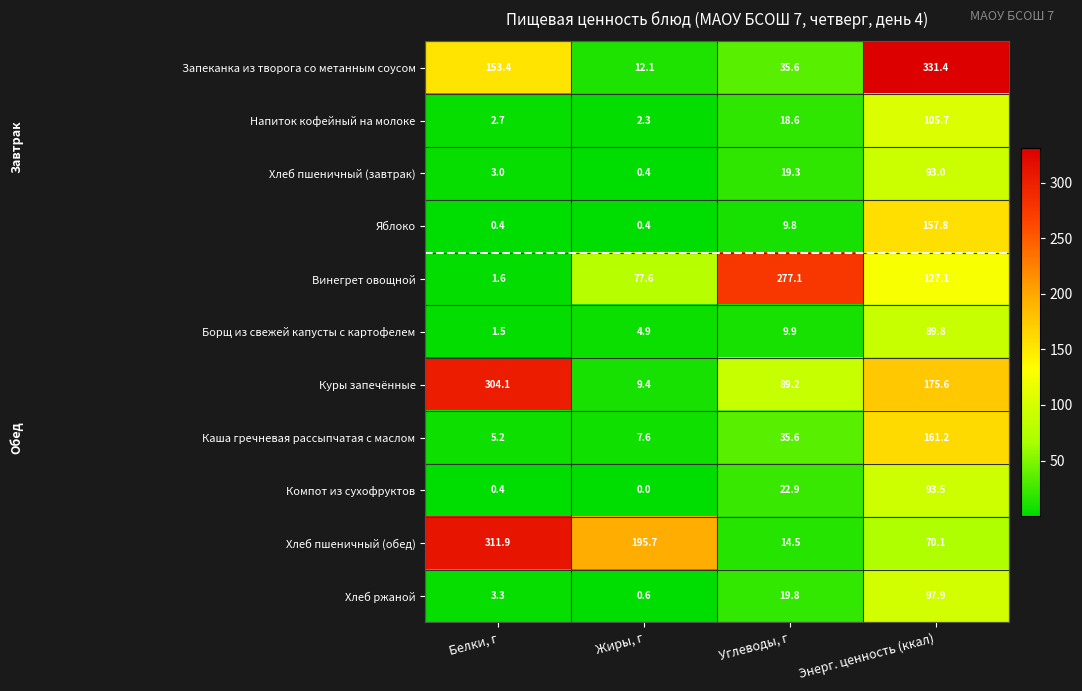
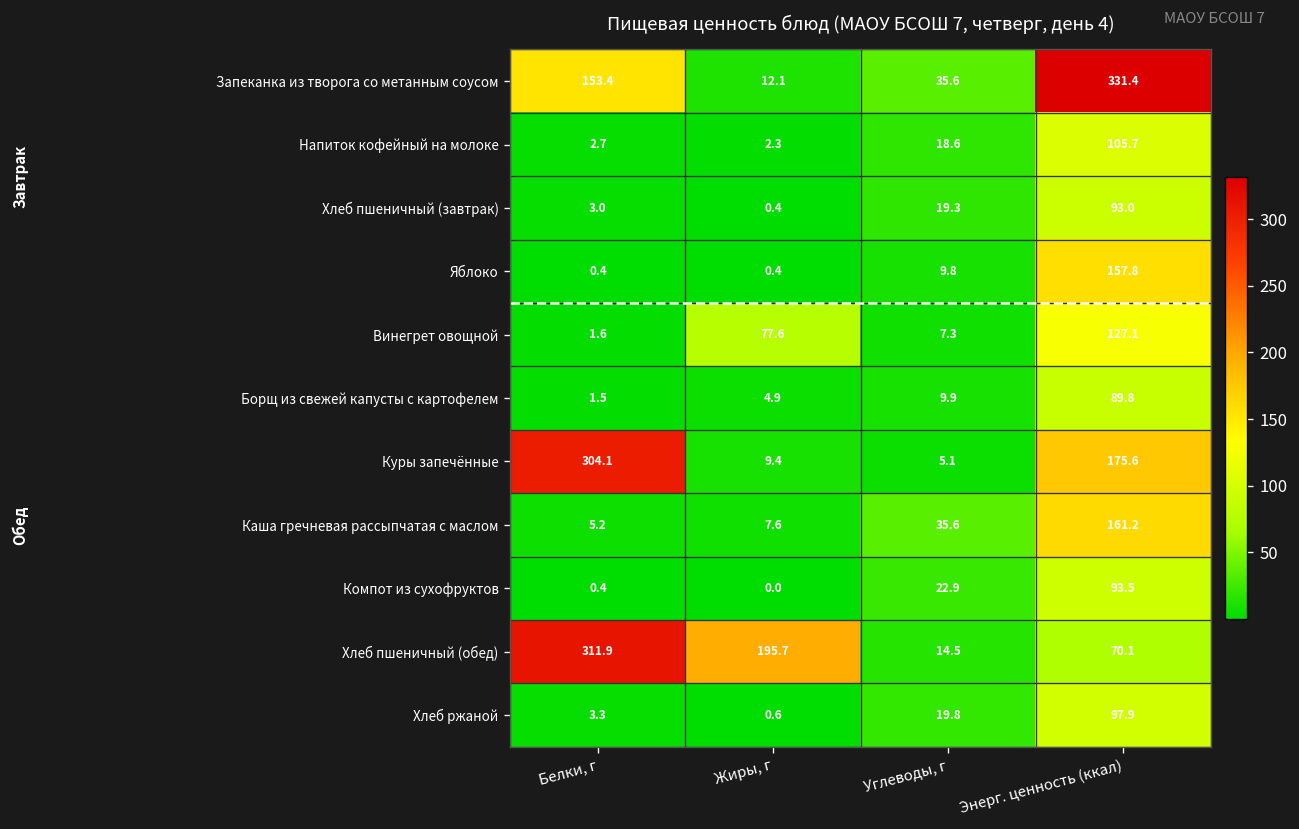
  {
    "Запеканка из творога со метанным соусом": {
      "Белки, г": 153.4,
      "Жиры, г": 12.1,
      "Углеводы, г": 35.6,
      "Энерг. ценность (ккал)": 331.4
    },
    "Напиток кофейный на молоке": {
      "Белки, г": 2.7,
      "Жиры, г": 2.3,
      "Углеводы, г": 18.6,
      "Энерг. ценность (ккал)": 105.7
    },
    "Хлеб пшеничный (завтрак)": {
      "Белки, г": 3.0,
      "Жиры, г": 0.4,
      "Углеводы, г": 19.3,
      "Энерг. ценность (ккал)": 93.0
    },
    "Яблоко": {
      "Белки, г": 0.4,
      "Жиры, г": 0.4,
      "Углеводы, г": 9.8,
      "Энерг. ценность (ккал)": 157.8
    },
    "Винегрет овощной": {
      "Белки, г": 1.6,
      "Жиры, г": 77.6,
-     "Углеводы, г": 277.1,
+     "Углеводы, г": 7.3,
      "Энерг. ценность (ккал)": 127.1
    },
    "Борщ из свежей капусты с картофелем": {
      "Белки, г": 1.5,
      "Жиры, г": 4.9,
      "Углеводы, г": 9.9,
      "Энерг. ценность (ккал)": 89.8
    },
    "Куры запечённые": {
      "Белки, г": 304.1,
      "Жиры, г": 9.4,
-     "Углеводы, г": 89.2,
+     "Углеводы, г": 5.1,
      "Энерг. ценность (ккал)": 175.6
    },
    "Каша гречневая рассыпчатая с маслом": {
      "Белки, г": 5.2,
      "Жиры, г": 7.6,
      "Углеводы, г": 35.6,
      "Энерг. ценность (ккал)": 161.2
    },
    "Компот из сухофруктов": {
      "Белки, г": 0.4,
      "Жиры, г": 0.0,
      "Углеводы, г": 22.9,
      "Энерг. ценность (ккал)": 93.5
    },
    "Хлеб пшеничный (обед)": {
      "Белки, г": 311.9,
      "Жиры, г": 195.7,
      "Углеводы, г": 14.5,
      "Энерг. ценность (ккал)": 70.1
    },
    "Хлеб ржаной": {
      "Белки, г": 3.3,
      "Жиры, г": 0.6,
      "Углеводы, г": 19.8,
      "Энерг. ценность (ккал)": 97.9
    }
  }
